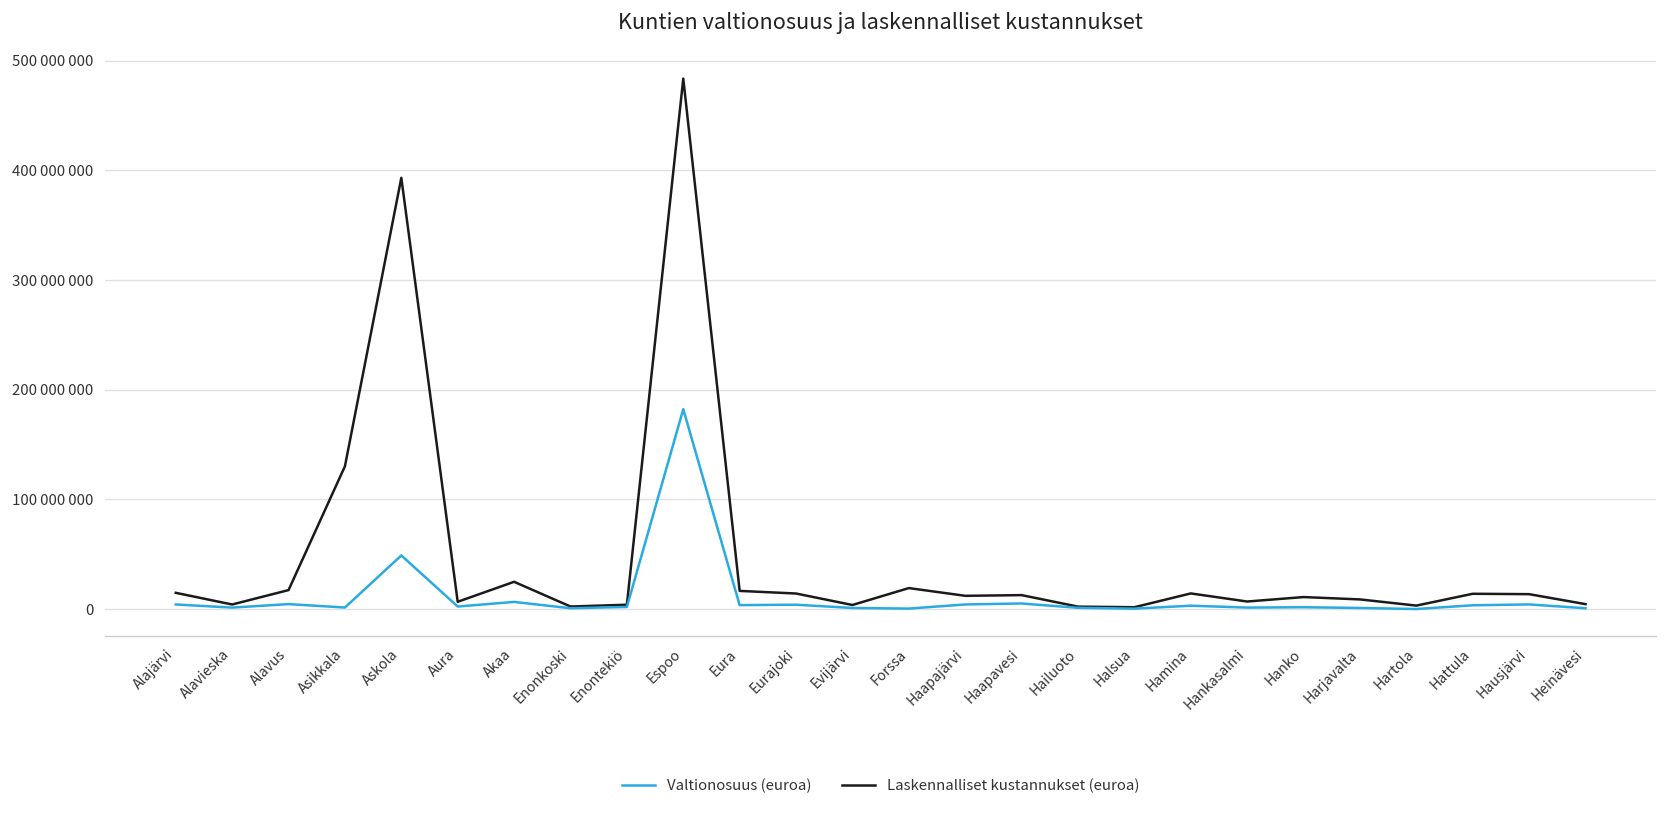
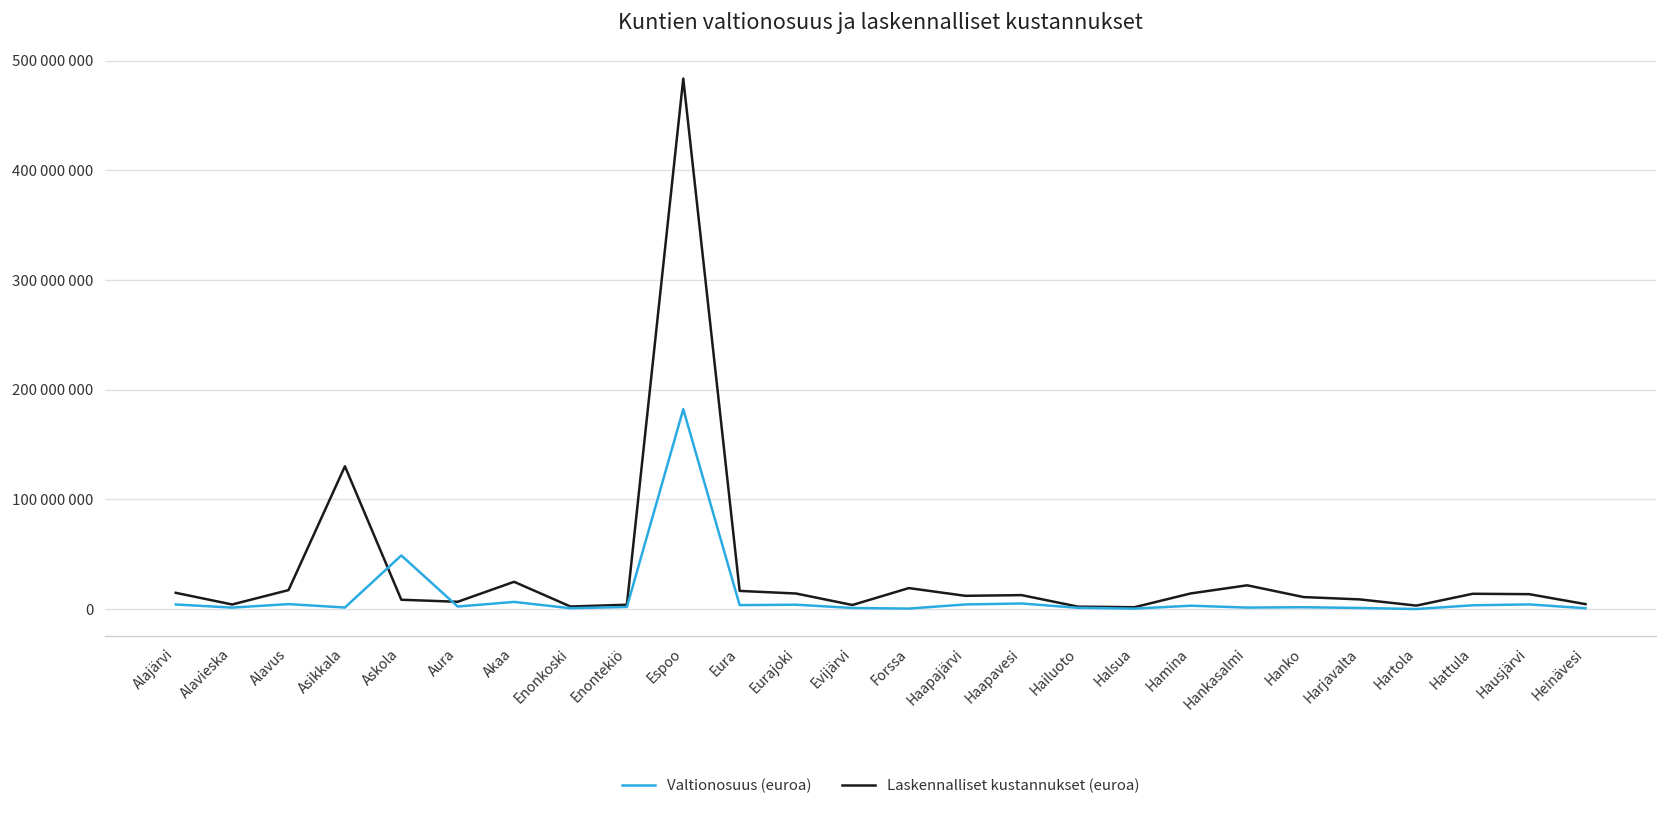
  {
    "Valtionosuus (euroa)": {
      "Alajärvi": 0,
      "Alavieska": 0,
      "Alavus": 0,
      "Asikkala": 0,
      "Askola": 50000000,
      "Aura": 0,
      "Akaa": 10000000,
      "Espoo": 180000000,
      "Eura": 0,
      "Eurajoki": 0,
      "Forssa": 0,
      "Haapajärvi": 0,
      "Haapavesi": 10000000,
      "Hamina": 0,
      "Hankasalmi": 0,
      "Hanko": 0,
      "Harjavalta": 0,
      "Hartola": 0,
      "Hattula": 0,
      "Hausjärvi": 0,
      "Heinävesi": 0
    },
    "Laskennalliset kustannukset (euroa)": {
      "Alajärvi": 10000000,
      "Alavieska": 0,
      "Alavus": 20000000,
      "Asikkala": 130000000,
-     "Askola": 390000000,
+     "Askola": 10000000,
      "Aura": 10000000,
      "Akaa": 20000000,
      "Espoo": 480000000,
      "Eura": 20000000,
      "Eurajoki": 10000000,
      "Forssa": 20000000,
      "Haapajärvi": 10000000,
      "Haapavesi": 10000000,
      "Hamina": 10000000,
-     "Hankasalmi": 10000000,
+     "Hankasalmi": 20000000,
      "Hanko": 10000000,
      "Harjavalta": 10000000,
      "Hartola": 0,
      "Hattula": 10000000,
      "Hausjärvi": 10000000,
      "Heinävesi": 0
    }
  }
